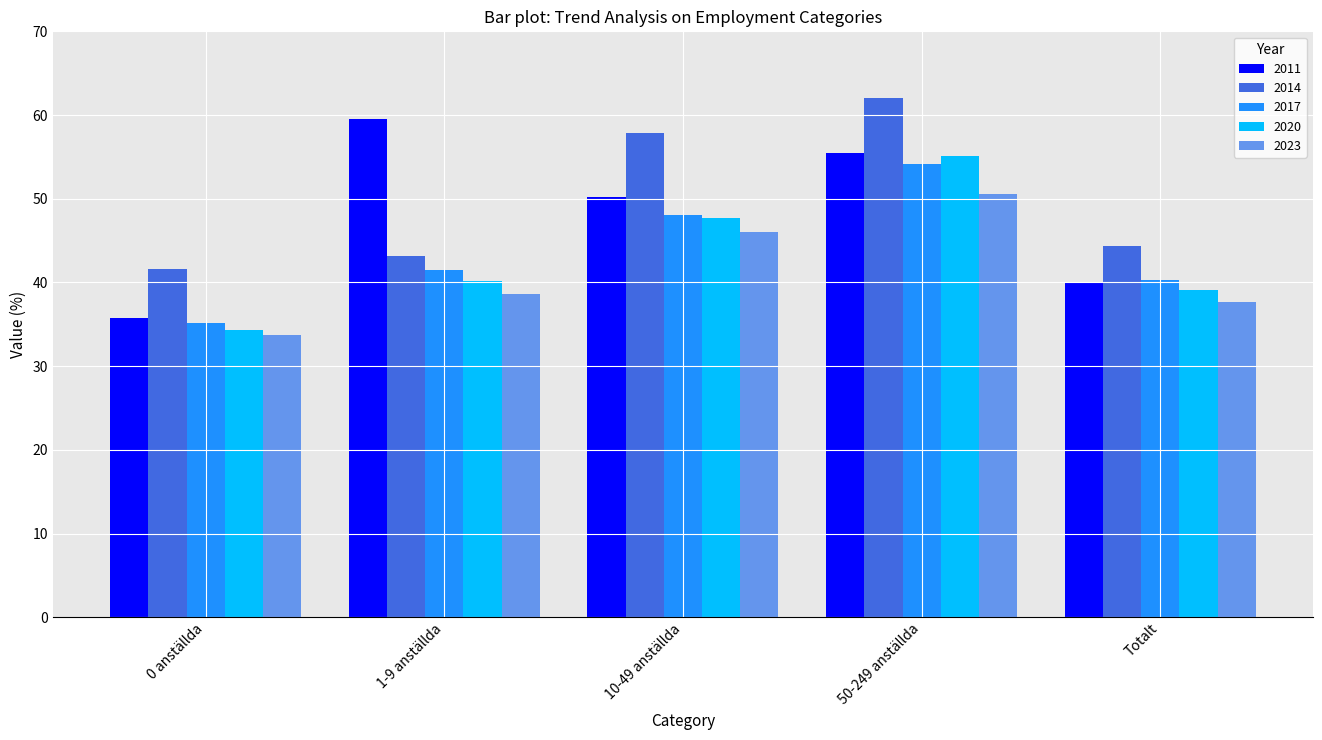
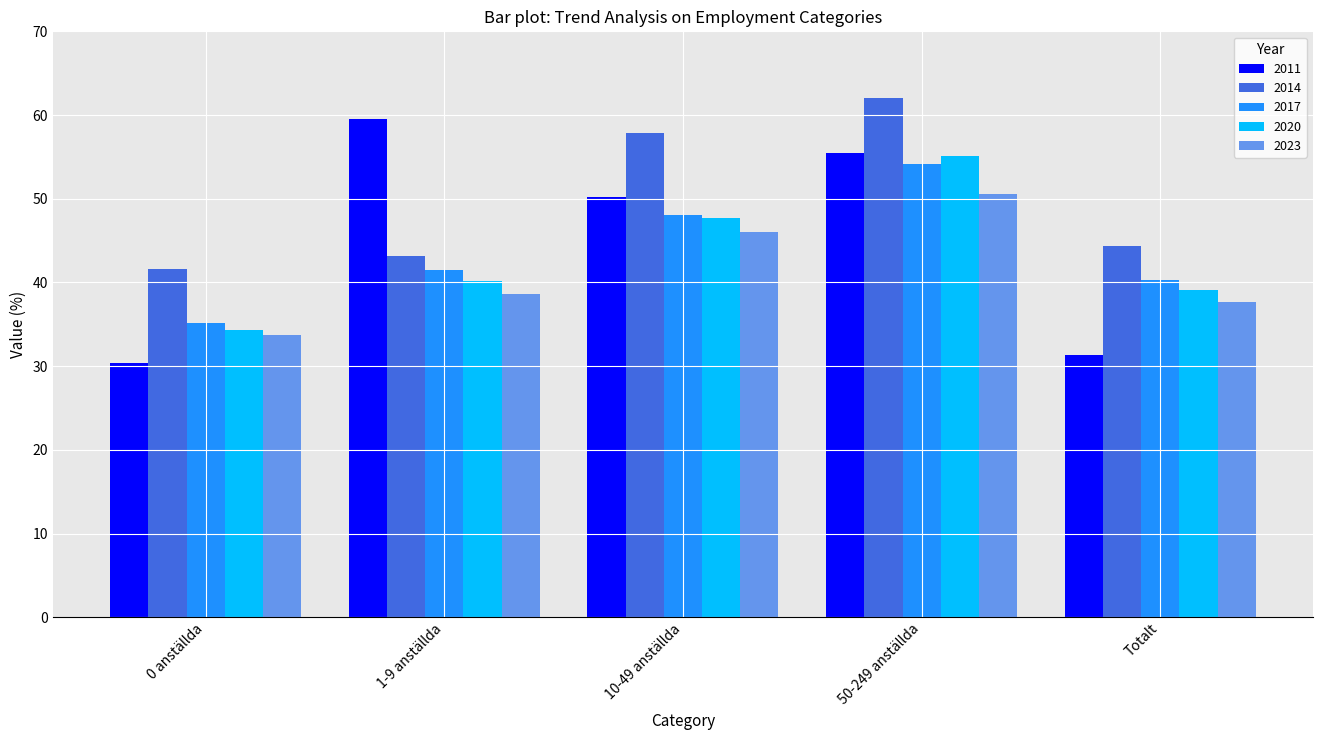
  {
    "2011": {
-     "0 anställda": 36,
+     "0 anställda": 30,
      "1-9 anställda": 60,
      "10-49 anställda": 50,
      "50-249 anställda": 56,
-     "Totalt": 40
+     "Totalt": 31
    }
  }
